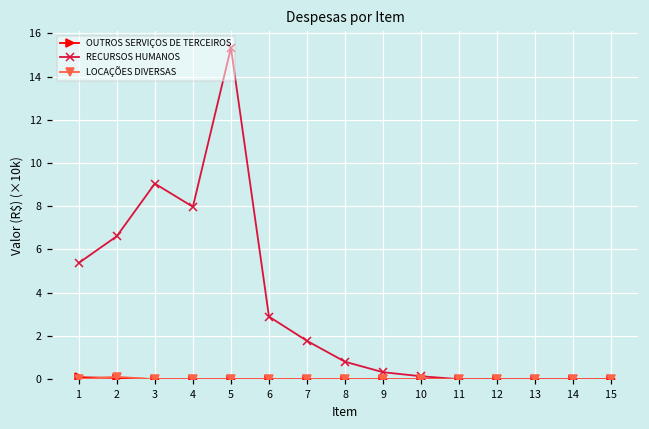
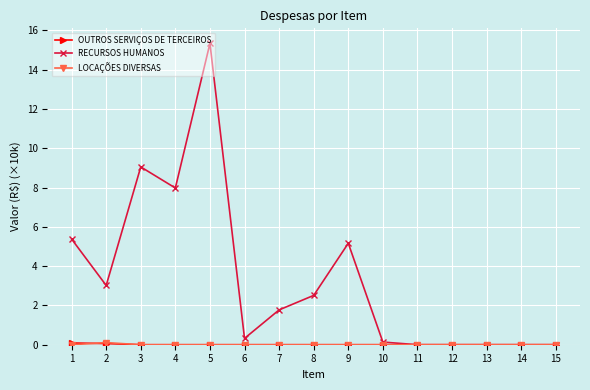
  {
    "RECURSOS HUMANOS": {
      "1": 5.4,
-     "2": 6.6,
+     "2": 3.0,
      "3": 9.0,
      "4": 8.0,
-     "6": 2.9,
+     "6": 0.3,
      "7": 1.8,
-     "8": 0.8,
-     "9": 0.3,
+     "8": 2.5,
+     "9": 5.2,
      "10": 0.1
    }
  }
